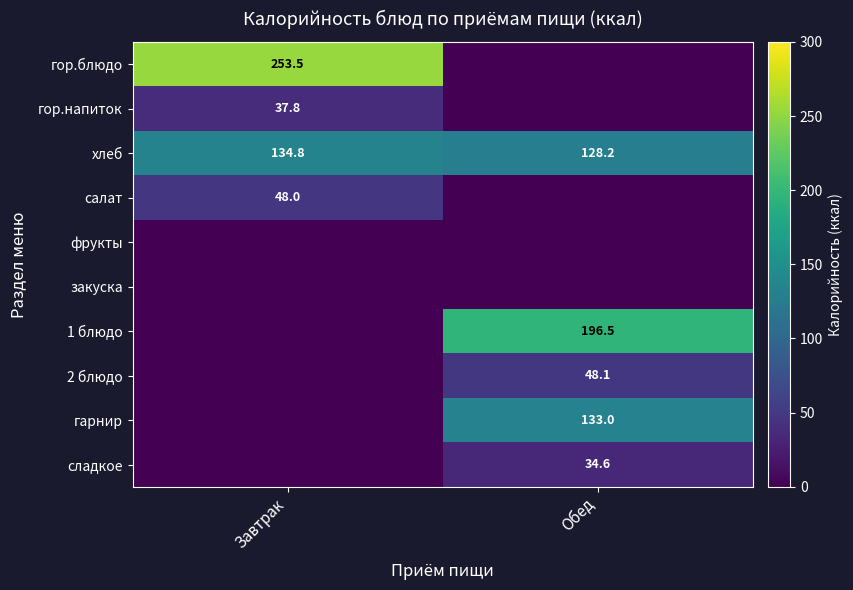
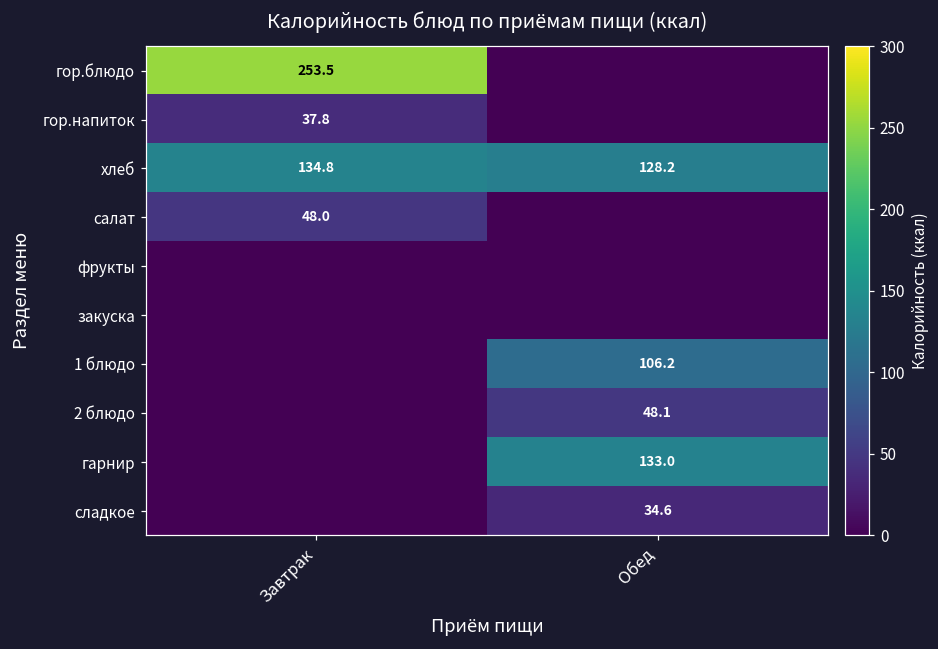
  {
    "гор.блюдо": {
      "Завтрак": 253.5
    },
    "гор.напиток": {
      "Завтрак": 37.8
    },
    "хлеб": {
      "Завтрак": 134.8,
      "Обед": 128.2
    },
    "салат": {
      "Завтрак": 48.0
    },
    "1 блюдо": {
-     "Обед": 196.5
+     "Обед": 106.2
    },
    "2 блюдо": {
      "Обед": 48.1
    },
    "гарнир": {
      "Обед": 133.0
    },
    "сладкое": {
      "Обед": 34.6
    }
  }
